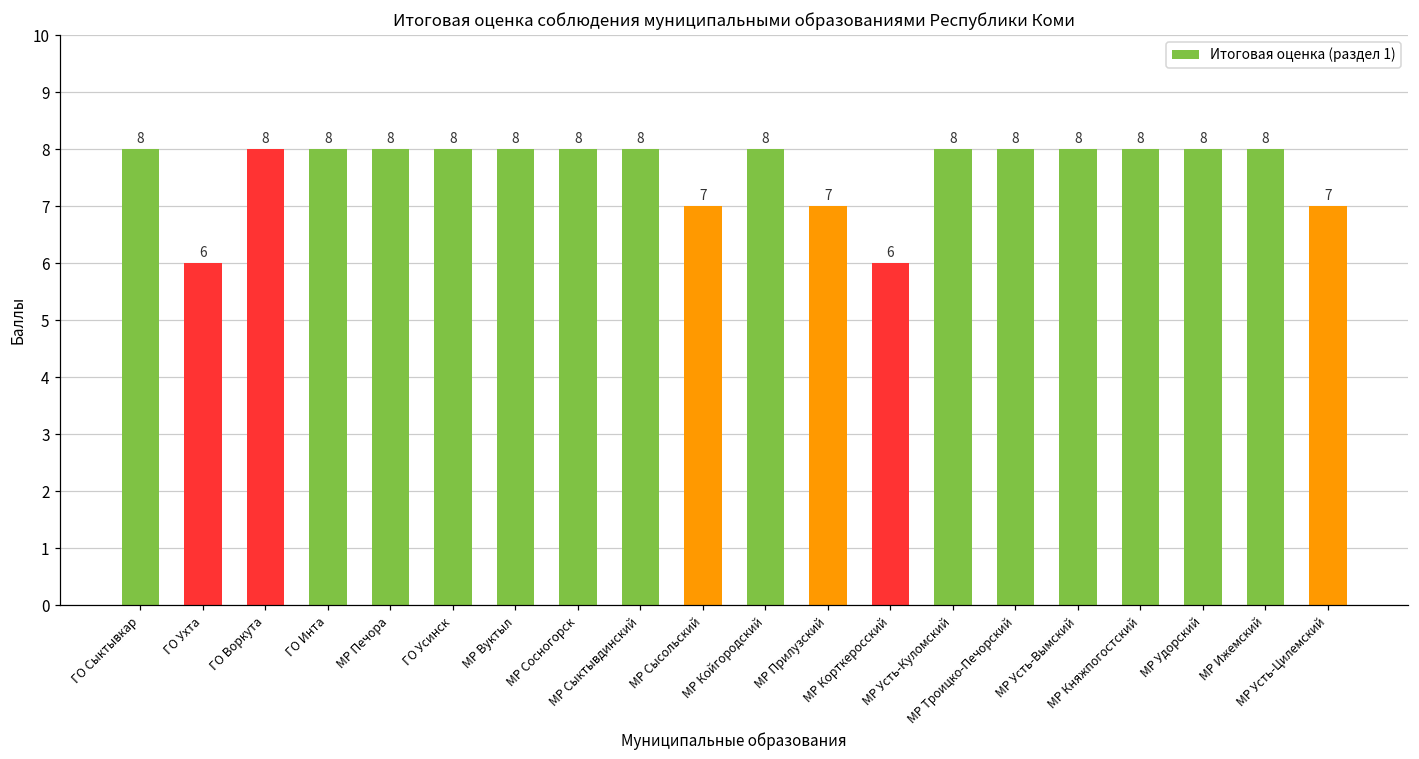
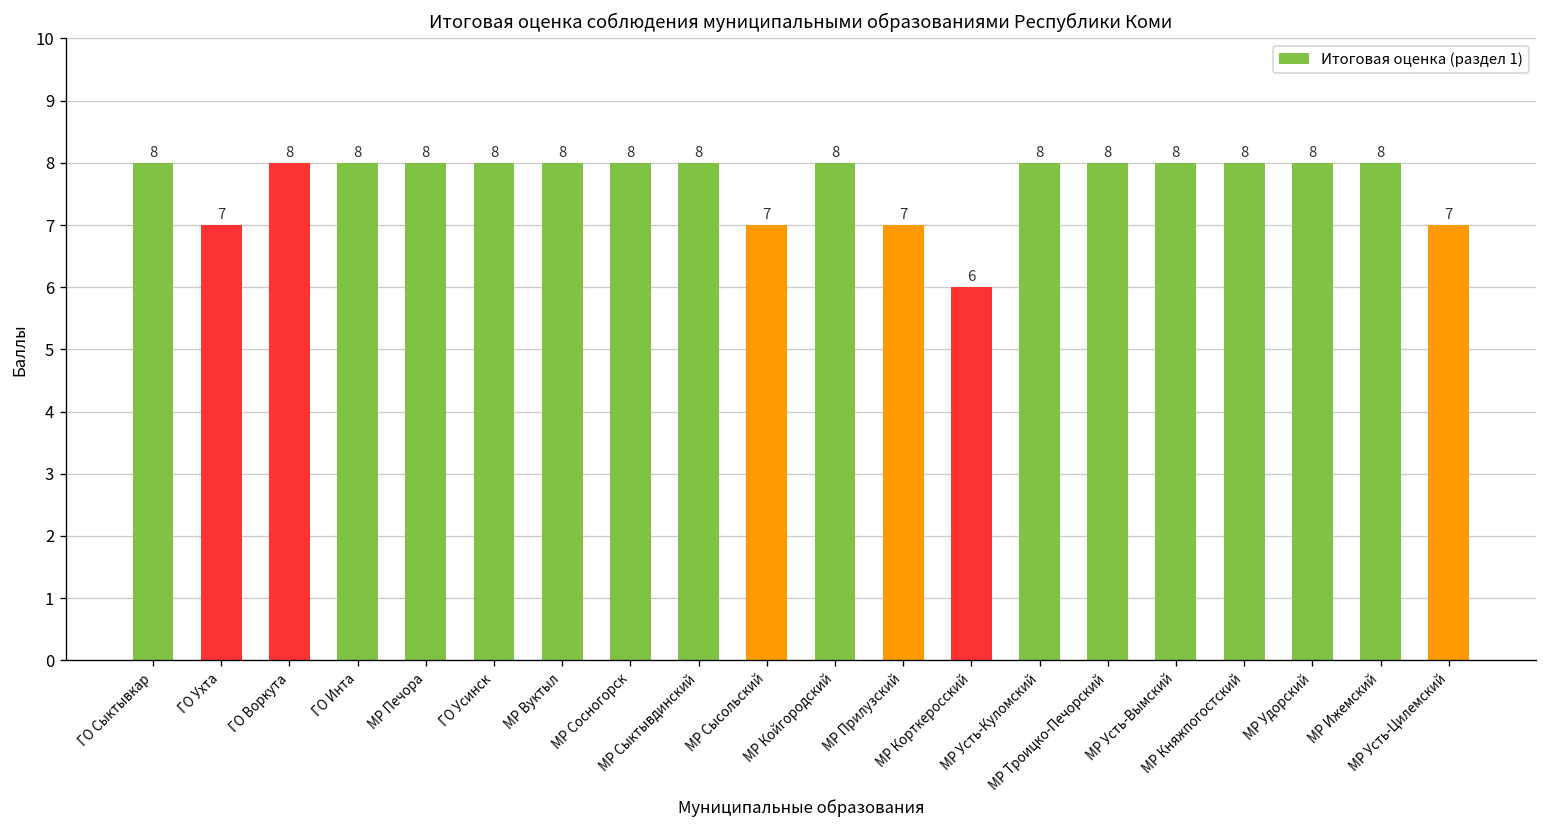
  {
    "ГО Сыктывкар": 8,
-   "ГО Ухта": 6,
+   "ГО Ухта": 7,
    "ГО Воркута": 8,
    "ГО Инта": 8,
    "МР Печора": 8,
    "ГО Усинск": 8,
    "МР Вуктыл": 8,
    "МР Сосногорск": 8,
    "МР Сыктывдинский": 8,
    "МР Сысольский": 7,
    "МР Койгородский": 8,
    "МР Прилузский": 7,
    "МР Корткеросский": 6,
    "МР Усть-Куломский": 8,
    "МР Троицко-Печорский": 8,
    "МР Усть-Вымский": 8,
    "МР Княжпогостский": 8,
    "МР Удорский": 8,
    "МР Ижемский": 8,
    "МР Усть-Цилемский": 7
  }
